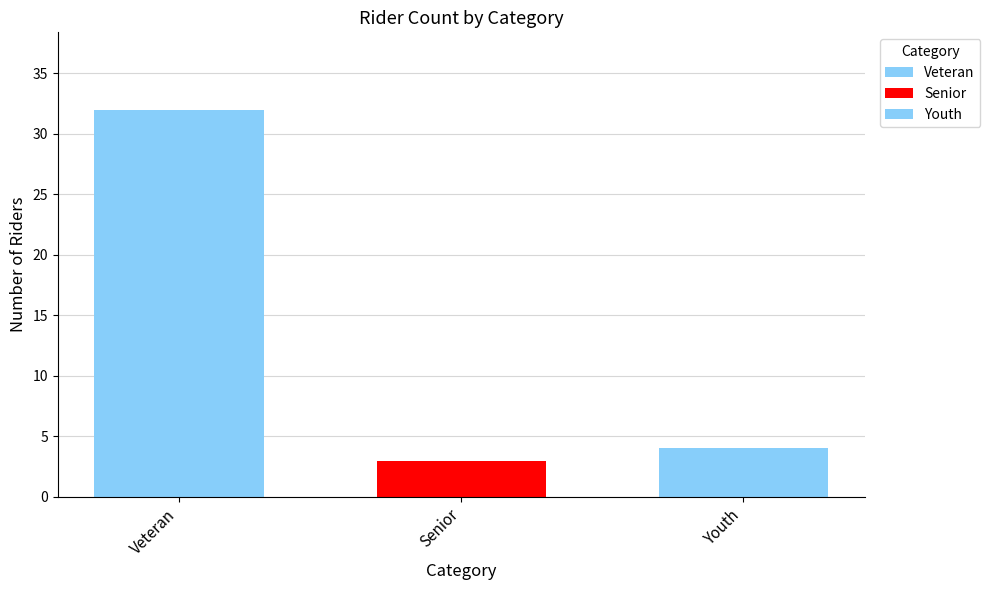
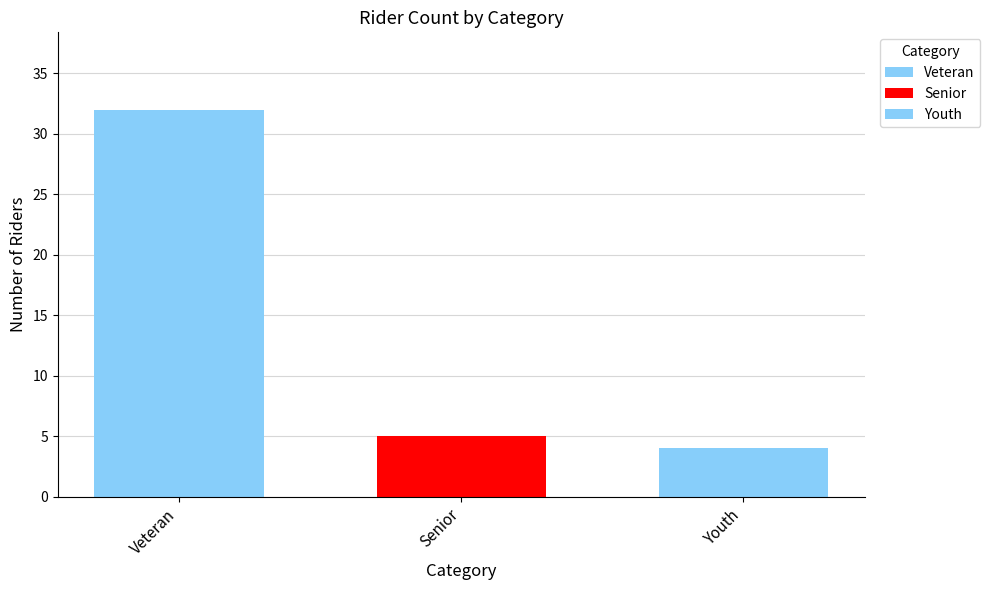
  {
    "Veteran": 32,
-   "Senior": 3,
+   "Senior": 5,
    "Youth": 4
  }
